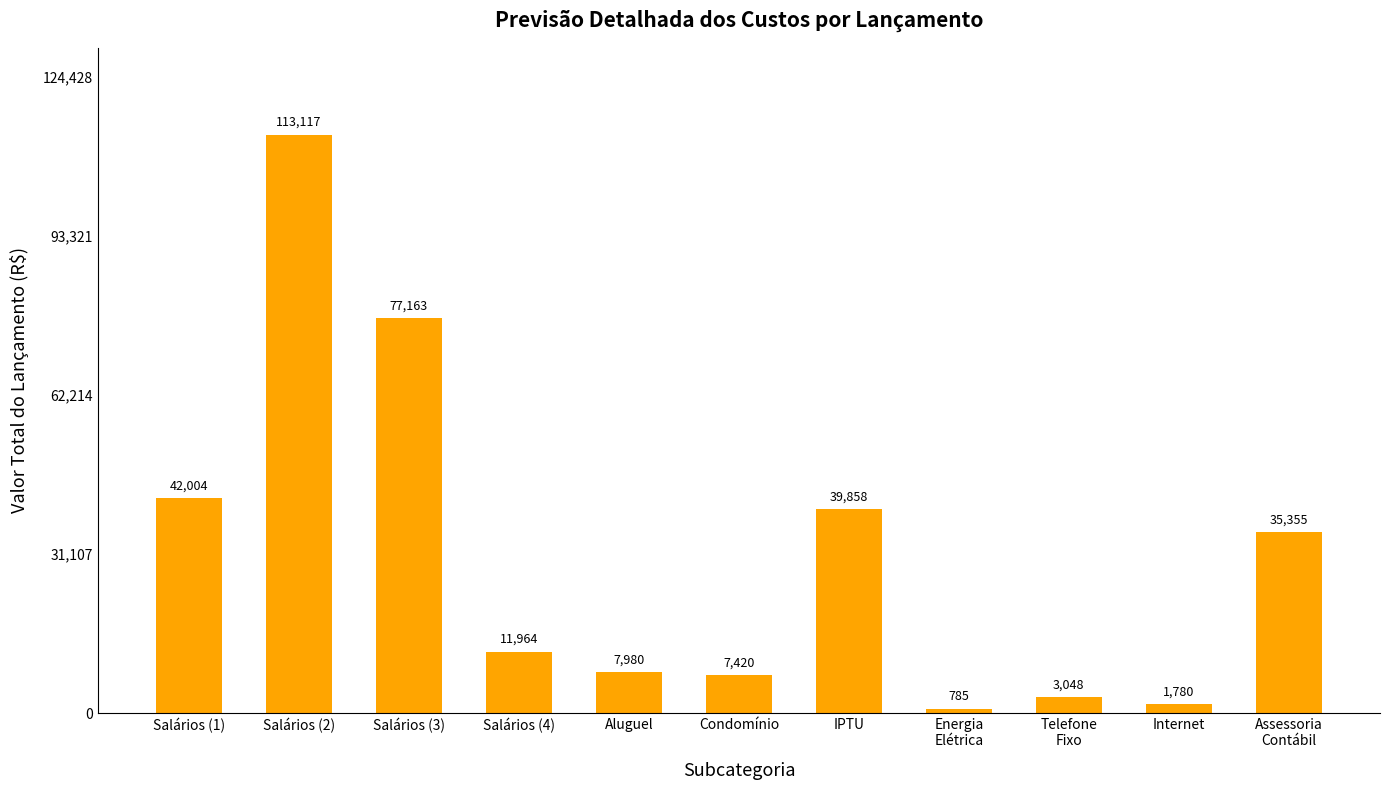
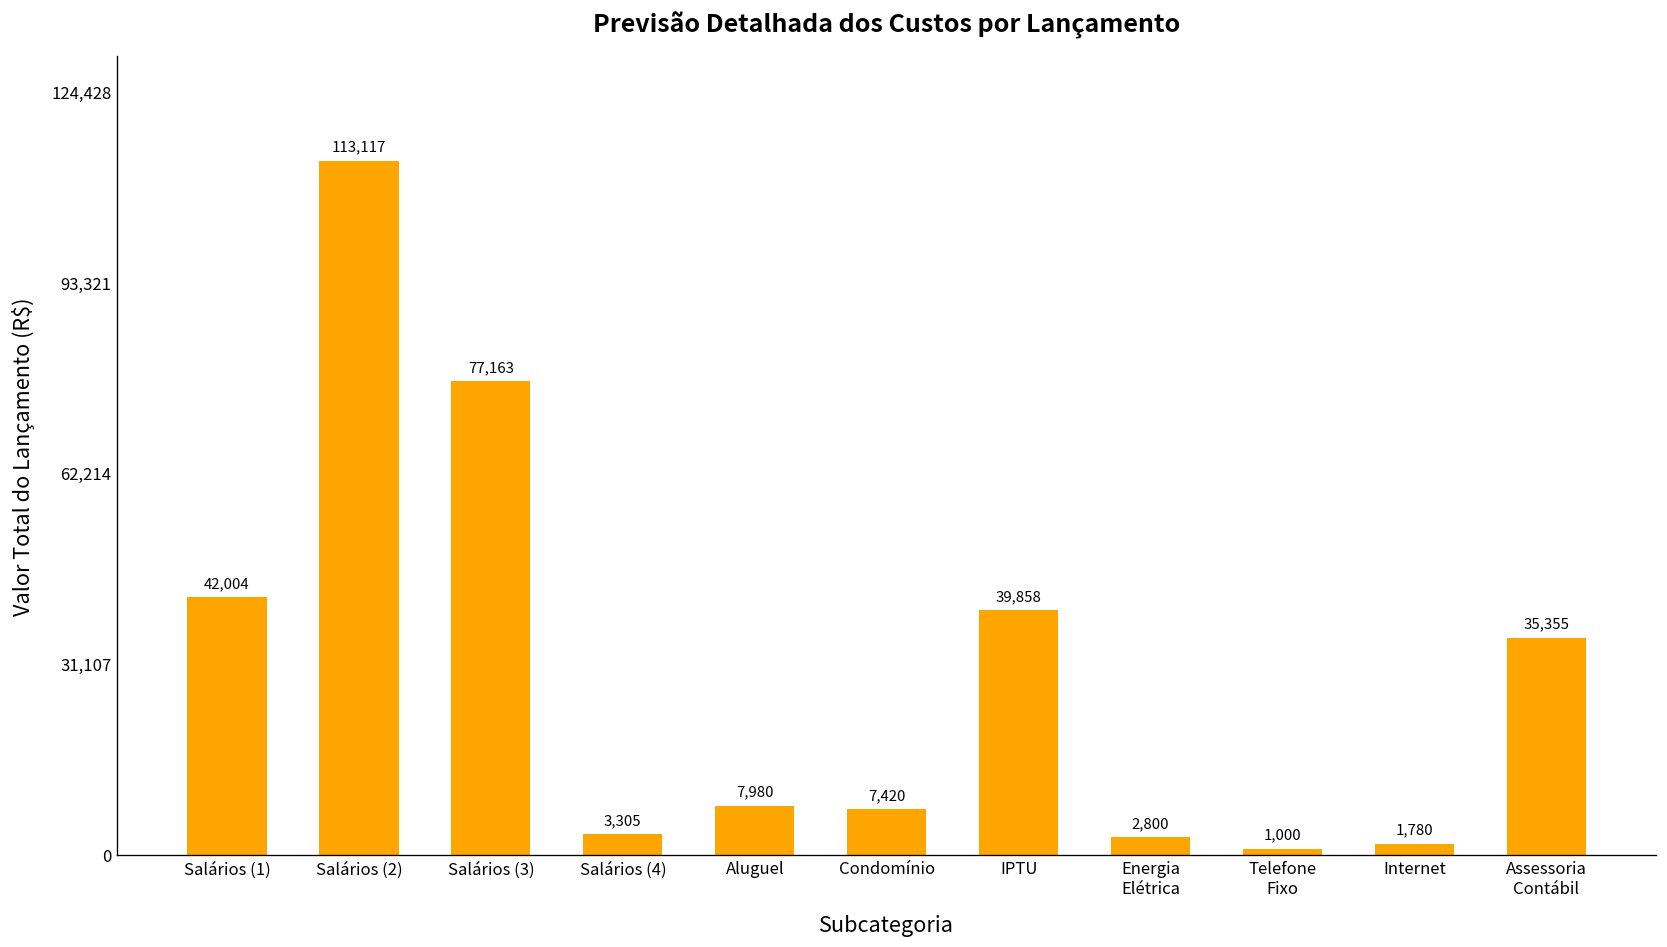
  {
    "Salários (1)": "42,004",
    "Salários (2)": "113,117",
    "Salários (3)": "77,163",
-   "Salários (4)": "11,964",
+   "Salários (4)": "3,305",
    "Aluguel": "7,980",
    "Condomínio": "7,420",
    "IPTU": "39,858",
-   "Energia Elétrica": "785",
-   "Telefone Fixo": "3,048",
+   "Energia Elétrica": "2,800",
+   "Telefone Fixo": "1,000",
    "Internet": "1,780",
    "Assessoria Contábil": "35,355"
  }
